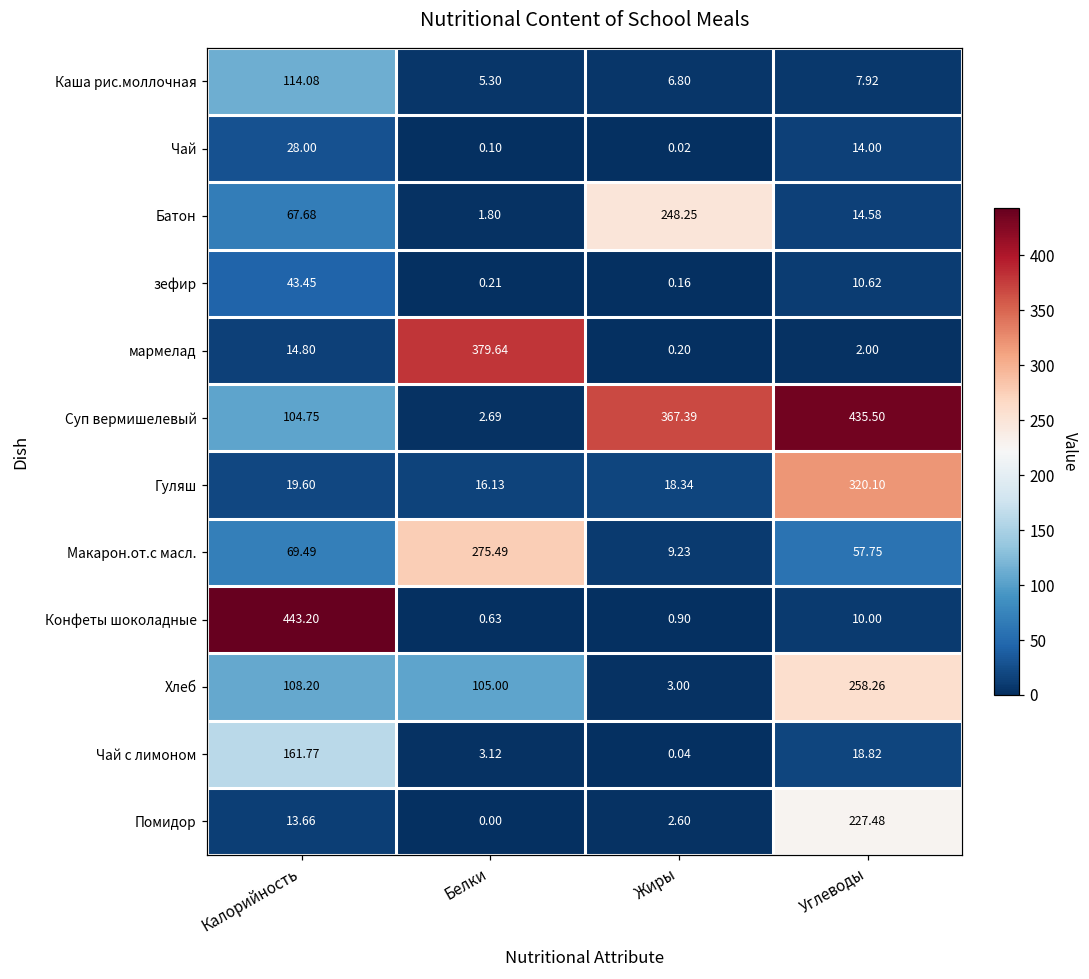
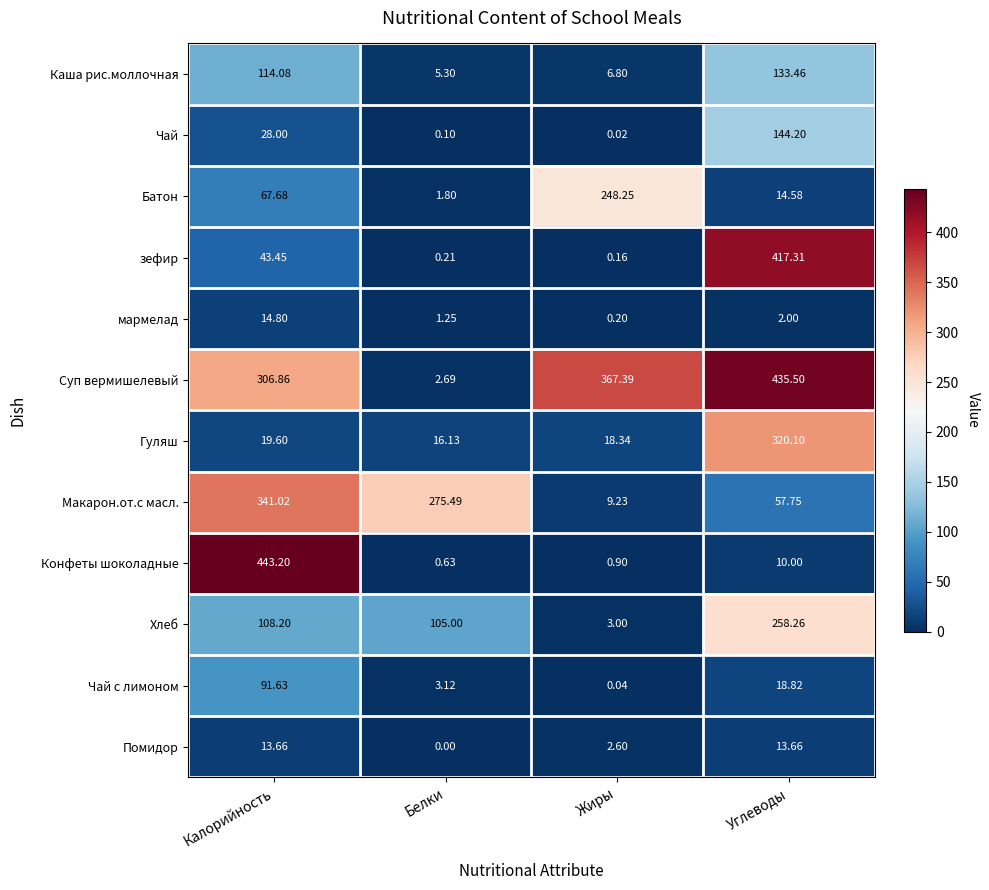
  {
    "Каша рис.моллочная": {
      "Калорийность": 114.08,
      "Белки": 5.30,
      "Жиры": 6.80,
-     "Углеводы": 7.92
+     "Углеводы": 133.46
    },
    "Чай": {
      "Калорийность": 28.00,
      "Белки": 0.10,
      "Жиры": 0.02,
-     "Углеводы": 14.00
+     "Углеводы": 144.20
    },
    "Батон": {
      "Калорийность": 67.68,
      "Белки": 1.80,
      "Жиры": 248.25,
      "Углеводы": 14.58
    },
    "зефир": {
      "Калорийность": 43.45,
      "Белки": 0.21,
      "Жиры": 0.16,
-     "Углеводы": 10.62
+     "Углеводы": 417.31
    },
    "мармелад": {
      "Калорийность": 14.80,
-     "Белки": 379.64,
+     "Белки": 1.25,
      "Жиры": 0.20,
      "Углеводы": 2.00
    },
    "Суп вермишелевый": {
-     "Калорийность": 104.75,
+     "Калорийность": 306.86,
      "Белки": 2.69,
      "Жиры": 367.39,
      "Углеводы": 435.50
    },
    "Гуляш": {
      "Калорийность": 19.60,
      "Белки": 16.13,
      "Жиры": 18.34,
      "Углеводы": 320.10
    },
    "Макарон.от.с масл.": {
-     "Калорийность": 69.49,
+     "Калорийность": 341.02,
      "Белки": 275.49,
      "Жиры": 9.23,
      "Углеводы": 57.75
    },
    "Конфеты шоколадные": {
      "Калорийность": 443.20,
      "Белки": 0.63,
      "Жиры": 0.90,
      "Углеводы": 10.00
    },
    "Хлеб": {
      "Калорийность": 108.20,
      "Белки": 105.00,
      "Жиры": 3.00,
      "Углеводы": 258.26
    },
    "Чай с лимоном": {
-     "Калорийность": 161.77,
+     "Калорийность": 91.63,
      "Белки": 3.12,
      "Жиры": 0.04,
      "Углеводы": 18.82
    },
    "Помидор": {
      "Калорийность": 13.66,
      "Белки": 0.00,
      "Жиры": 2.60,
-     "Углеводы": 227.48
+     "Углеводы": 13.66
    }
  }
